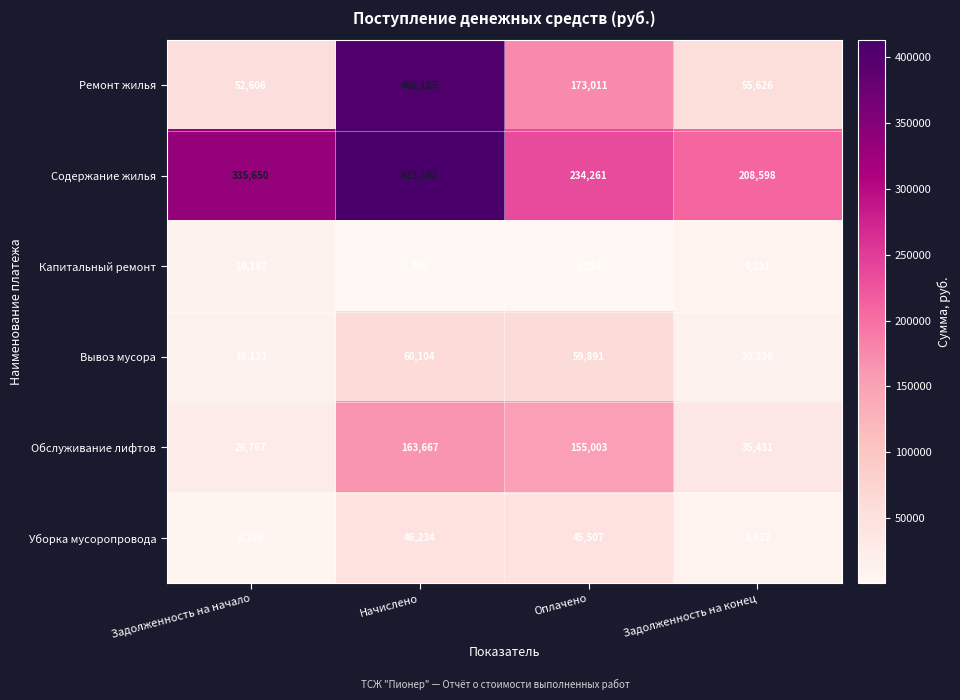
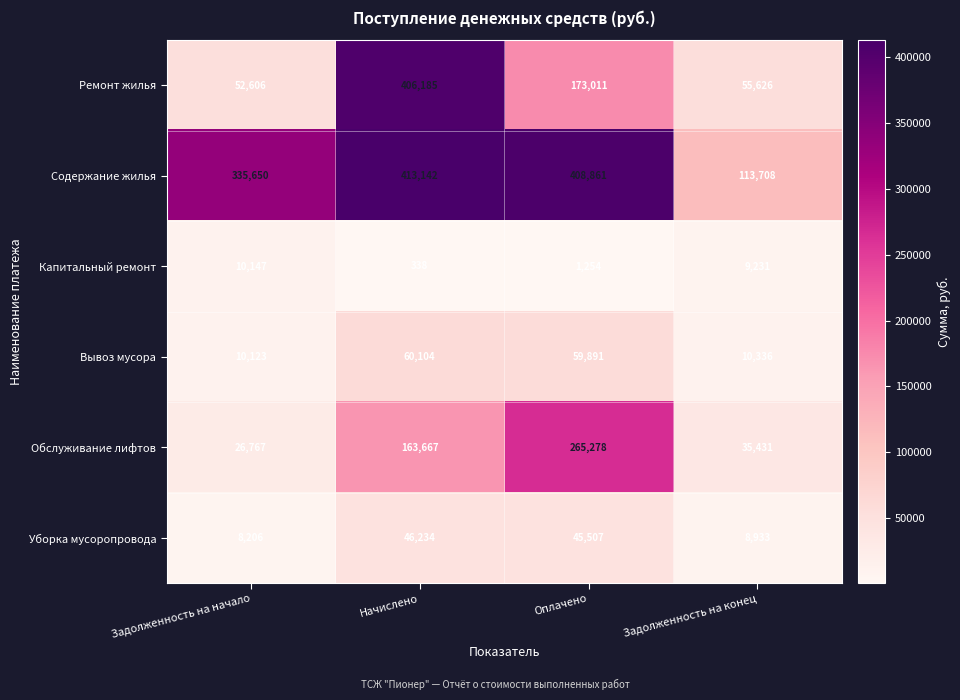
  {
    "Ремонт жилья": {
      "Начислено": "406,185",
      "Оплачено": "173,011"
    },
    "Содержание жилья": {
      "Задолженность на начало": "335,650",
      "Начислено": "413,142",
-     "Оплачено": "234,261",
-     "Задолженность на конец": "208,598"
+     "Оплачено": "408,861",
+     "Задолженность на конец": "113,708"
    },
    "Обслуживание лифтов": {
      "Начислено": "163,667",
-     "Оплачено": "155,003"
+     "Оплачено": "265,278"
    }
  }
